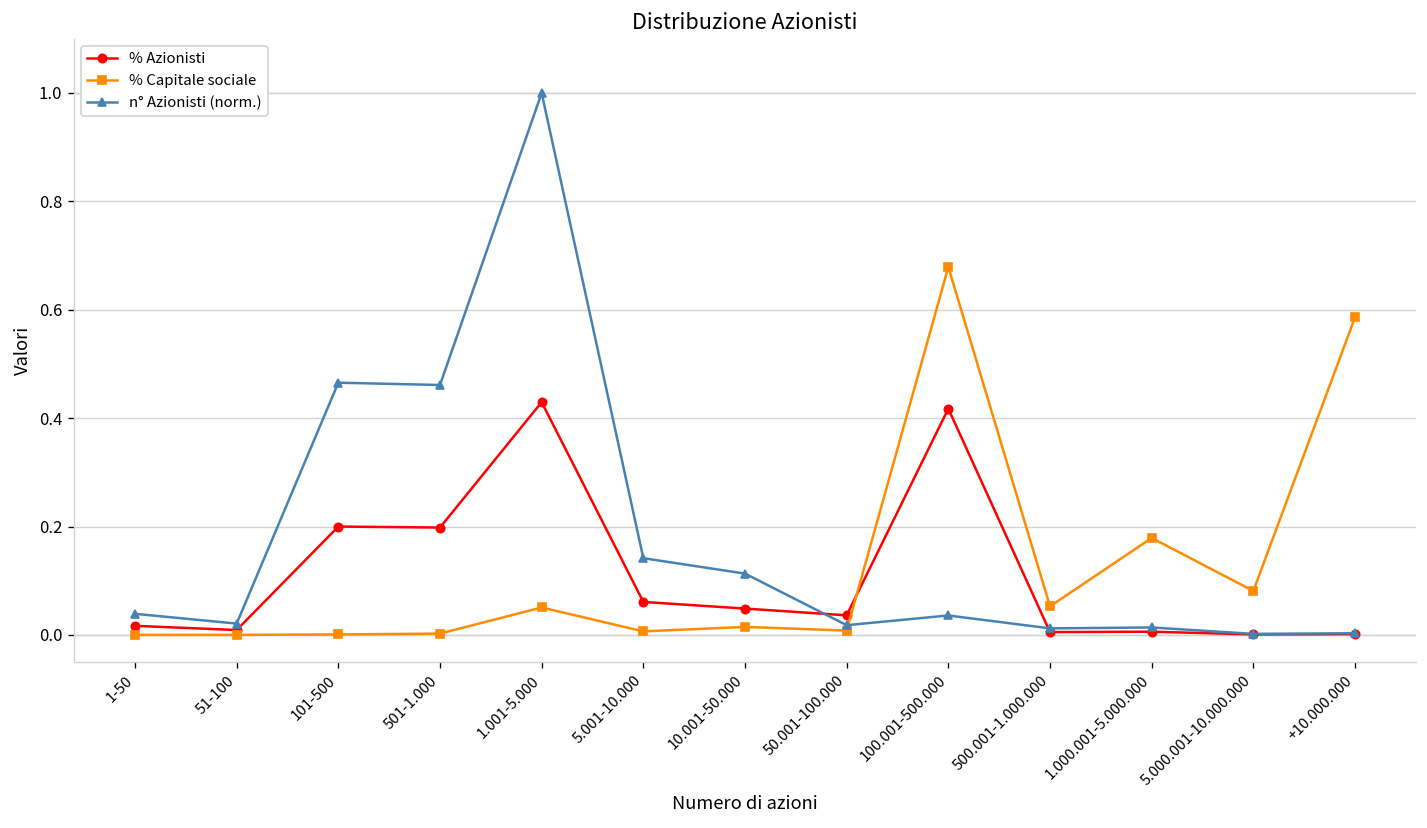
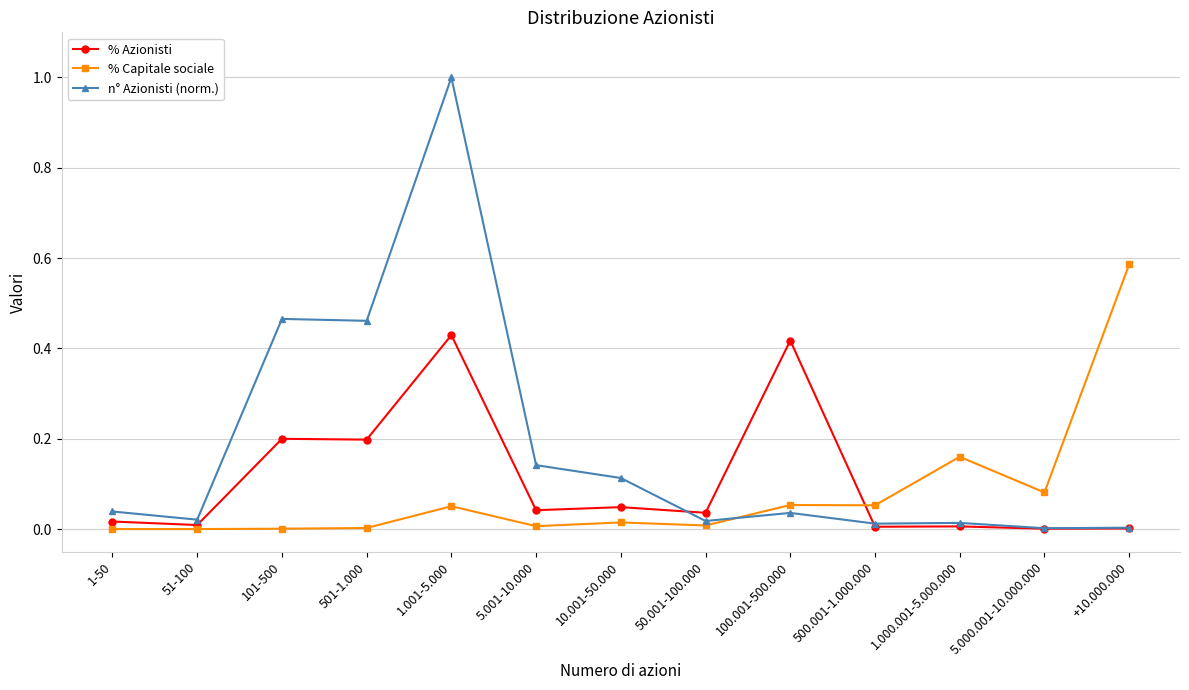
  {
    "% Azionisti": {
      "1-50": 0.02,
      "51-100": 0.01,
      "101-500": 0.20,
      "501-1.000": 0.20,
      "1.001-5.000": 0.43,
-     "5.001-10.000": 0.06,
+     "5.001-10.000": 0.04,
      "10.001-50.000": 0.05,
      "50.001-100.000": 0.04,
      "100.001-500.000": 0.42,
      "500.001-1.000.000": 0.01,
      "1.000.001-5.000.000": 0.01
    },
    "% Capitale sociale": {
      "1-50": 0.00,
      "51-100": 0.00,
      "101-500": 0.00,
      "501-1.000": 0.00,
      "1.001-5.000": 0.05,
      "5.001-10.000": 0.01,
      "10.001-50.000": 0.01,
      "50.001-100.000": 0.01,
-     "100.001-500.000": 0.68,
+     "100.001-500.000": 0.05,
      "500.001-1.000.000": 0.05,
-     "1.000.001-5.000.000": 0.18,
+     "1.000.001-5.000.000": 0.16,
      "5.000.001-10.000.000": 0.08,
      "+10.000.000": 0.59
    },
    "n° Azionisti (norm.)": {
      "1-50": 0.04,
      "51-100": 0.02,
      "101-500": 0.47,
      "501-1.000": 0.46,
      "1.001-5.000": 1.00,
      "5.001-10.000": 0.14,
      "10.001-50.000": 0.11,
      "50.001-100.000": 0.02,
      "100.001-500.000": 0.04,
      "500.001-1.000.000": 0.01,
      "1.000.001-5.000.000": 0.01
    }
  }
